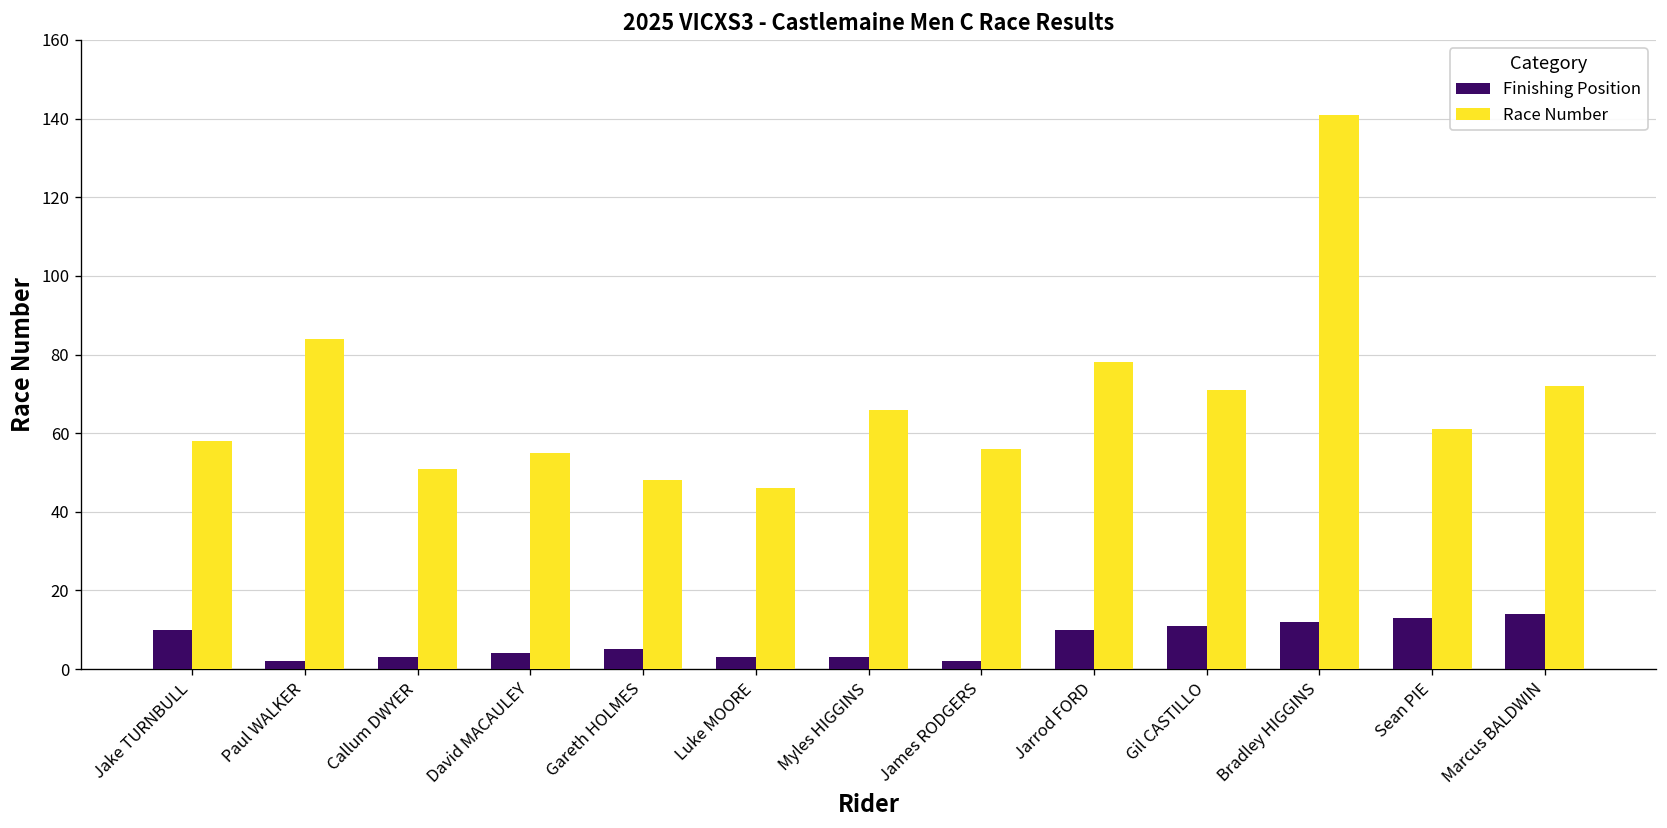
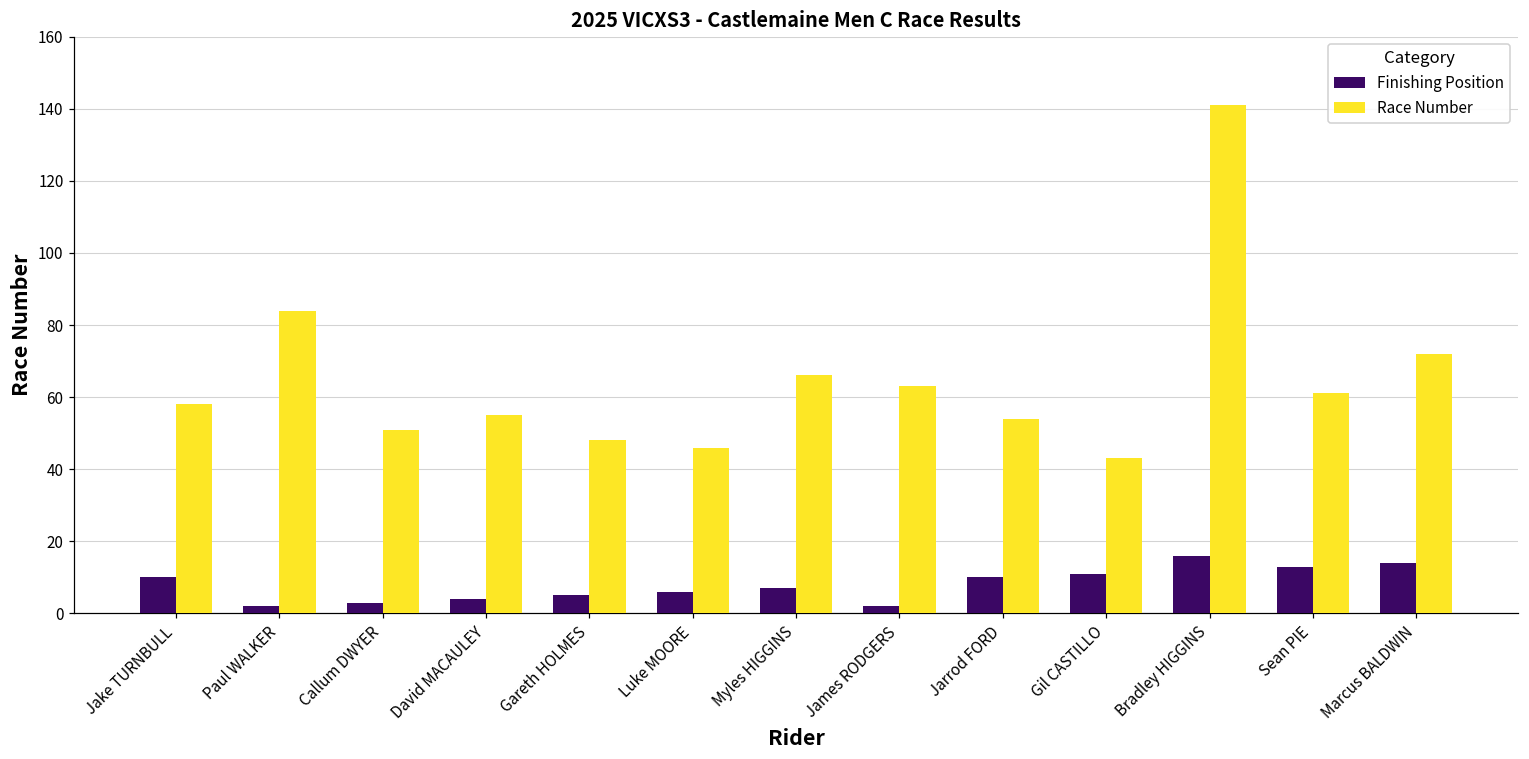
  {
    "Finishing Position": {
      "Jake TURNBULL": 10,
      "Paul WALKER": 2,
      "Callum DWYER": 3,
      "David MACAULEY": 4,
      "Gareth HOLMES": 5,
-     "Luke MOORE": 3,
-     "Myles HIGGINS": 3,
+     "Luke MOORE": 6,
+     "Myles HIGGINS": 7,
      "James RODGERS": 2,
      "Jarrod FORD": 10,
      "Gil CASTILLO": 11,
-     "Bradley HIGGINS": 12,
+     "Bradley HIGGINS": 16,
      "Sean PIE": 13,
      "Marcus BALDWIN": 14
    },
    "Race Number": {
      "Jake TURNBULL": 58,
      "Paul WALKER": 84,
      "Callum DWYER": 51,
      "David MACAULEY": 55,
      "Gareth HOLMES": 48,
      "Luke MOORE": 46,
      "Myles HIGGINS": 66,
-     "James RODGERS": 56,
-     "Jarrod FORD": 78,
-     "Gil CASTILLO": 71,
+     "James RODGERS": 63,
+     "Jarrod FORD": 54,
+     "Gil CASTILLO": 43,
      "Bradley HIGGINS": 141,
      "Sean PIE": 61,
      "Marcus BALDWIN": 72
    }
  }
